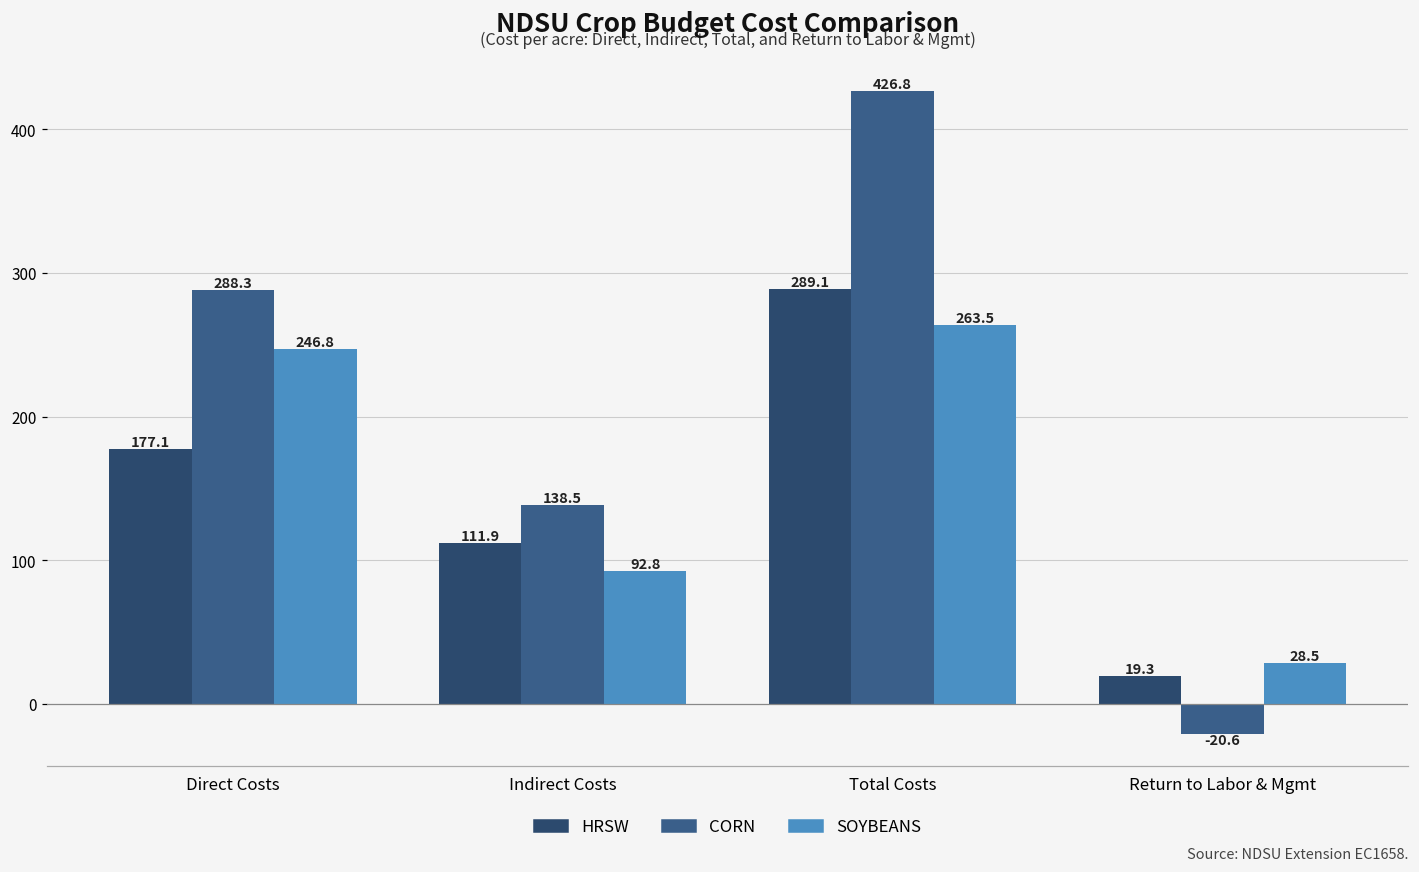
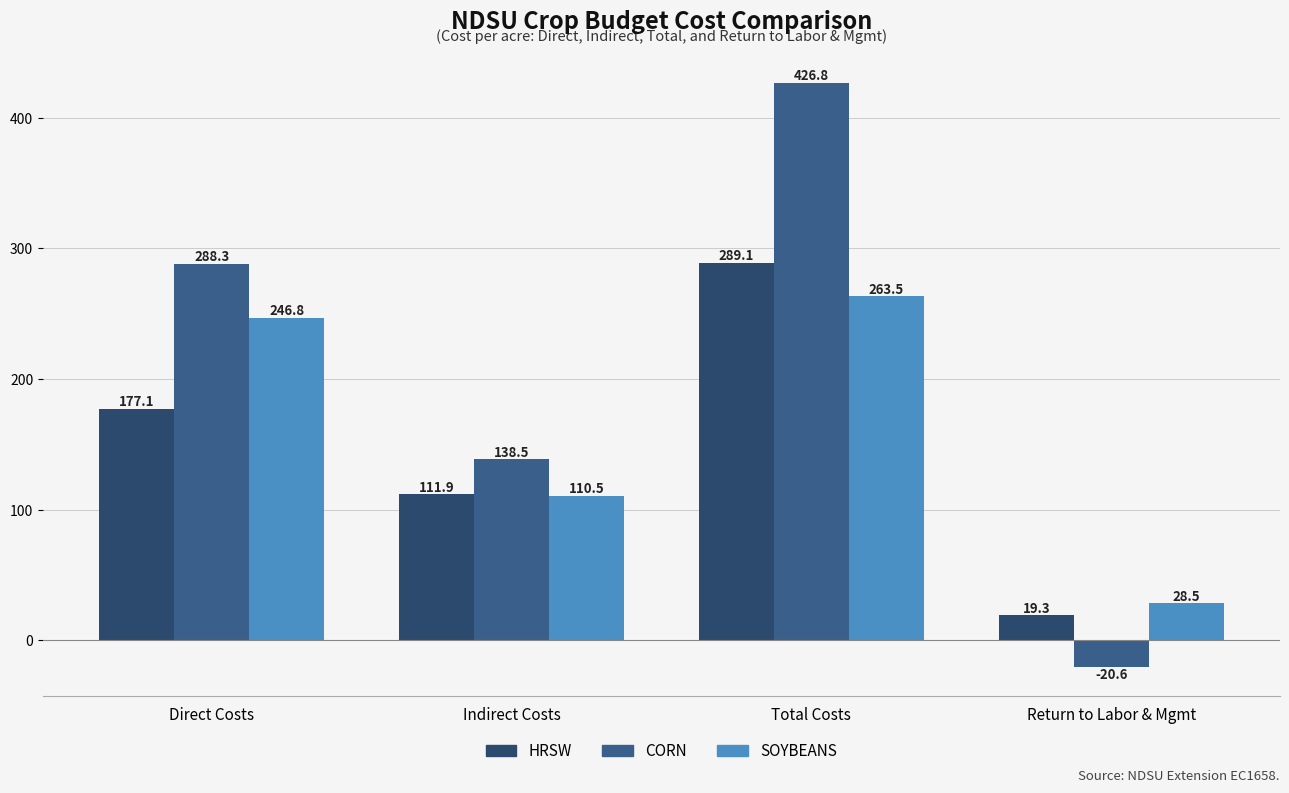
  {
    "SOYBEANS": {
      "Direct Costs": 246.8,
-     "Indirect Costs": 92.8,
+     "Indirect Costs": 110.5,
      "Total Costs": 263.5,
      "Return to Labor & Mgmt": 28.5
    }
  }
